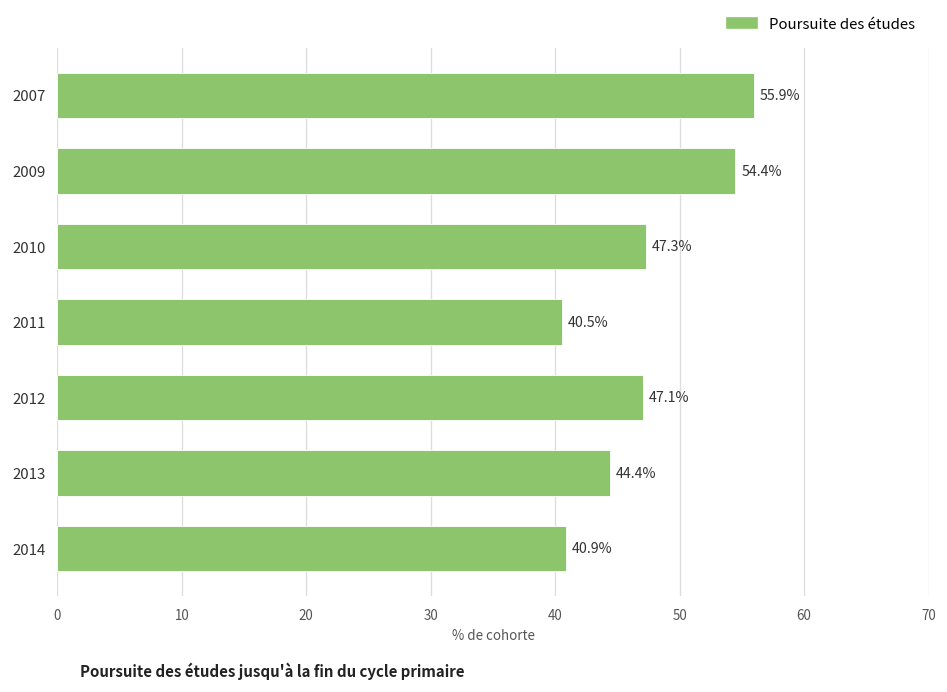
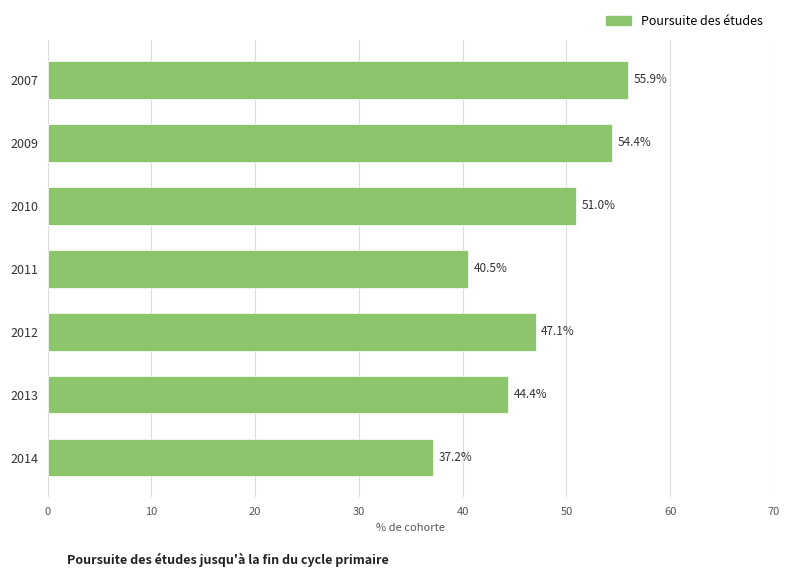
  {
    "2007": "55.9%",
    "2009": "54.4%",
-   "2010": "47.3%",
+   "2010": "51.0%",
    "2011": "40.5%",
    "2012": "47.1%",
    "2013": "44.4%",
-   "2014": "40.9%"
+   "2014": "37.2%"
  }
